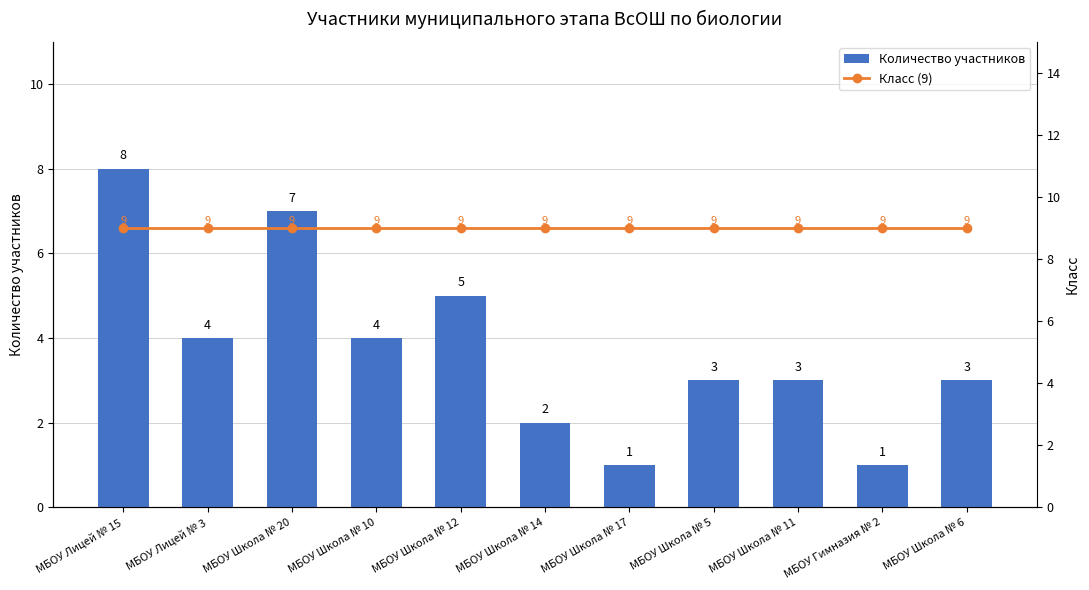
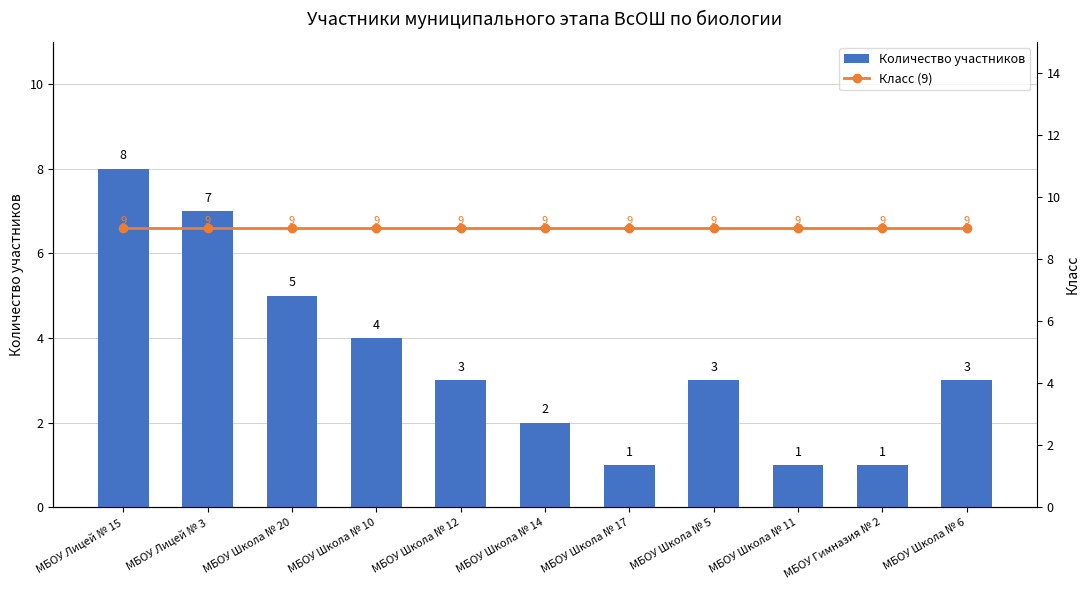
  {
    "Количество участников": {
      "МБОУ Лицей № 15": 8,
-     "МБОУ Лицей № 3": 4,
-     "МБОУ Школа № 20": 7,
+     "МБОУ Лицей № 3": 7,
+     "МБОУ Школа № 20": 5,
      "МБОУ Школа № 10": 4,
-     "МБОУ Школа № 12": 5,
+     "МБОУ Школа № 12": 3,
      "МБОУ Школа № 14": 2,
      "МБОУ Школа № 17": 1,
      "МБОУ Школа № 5": 3,
-     "МБОУ Школа № 11": 3,
+     "МБОУ Школа № 11": 1,
      "МБОУ Гимназия № 2": 1,
      "МБОУ Школа № 6": 3
    },
    "Класс (9)": {
      "МБОУ Лицей № 15": 9,
      "МБОУ Лицей № 3": 9,
      "МБОУ Школа № 20": 9,
      "МБОУ Школа № 10": 9,
      "МБОУ Школа № 12": 9,
      "МБОУ Школа № 14": 9,
      "МБОУ Школа № 17": 9,
      "МБОУ Школа № 5": 9,
      "МБОУ Школа № 11": 9,
      "МБОУ Гимназия № 2": 9,
      "МБОУ Школа № 6": 9
    }
  }
